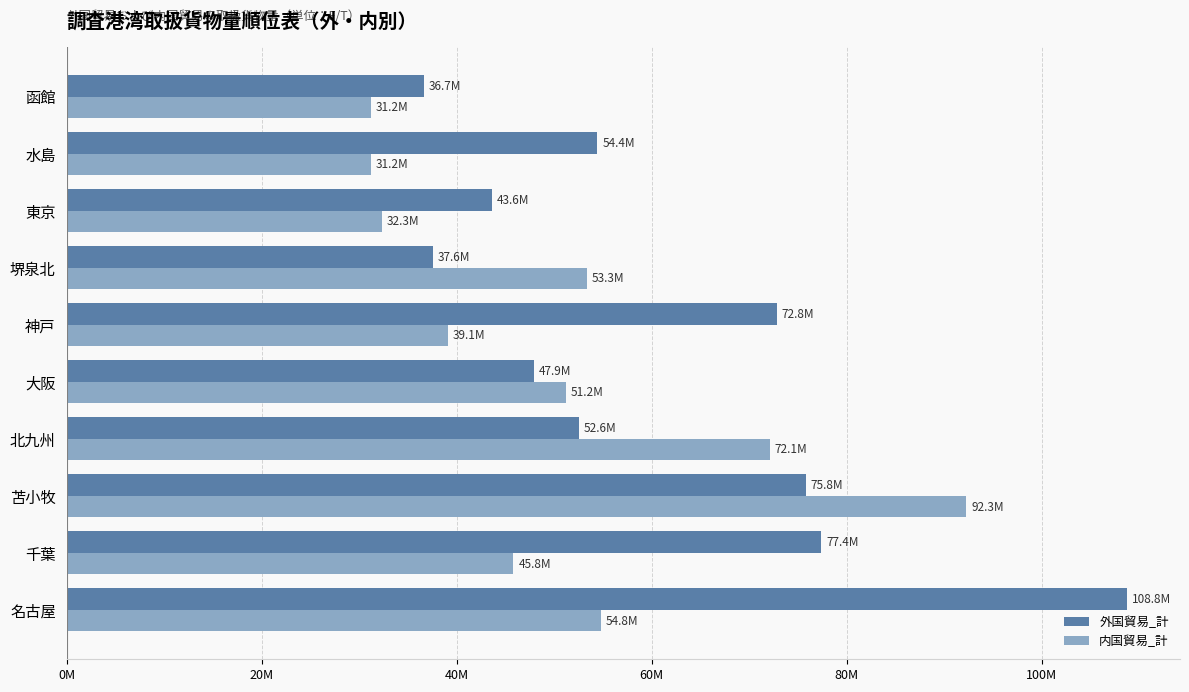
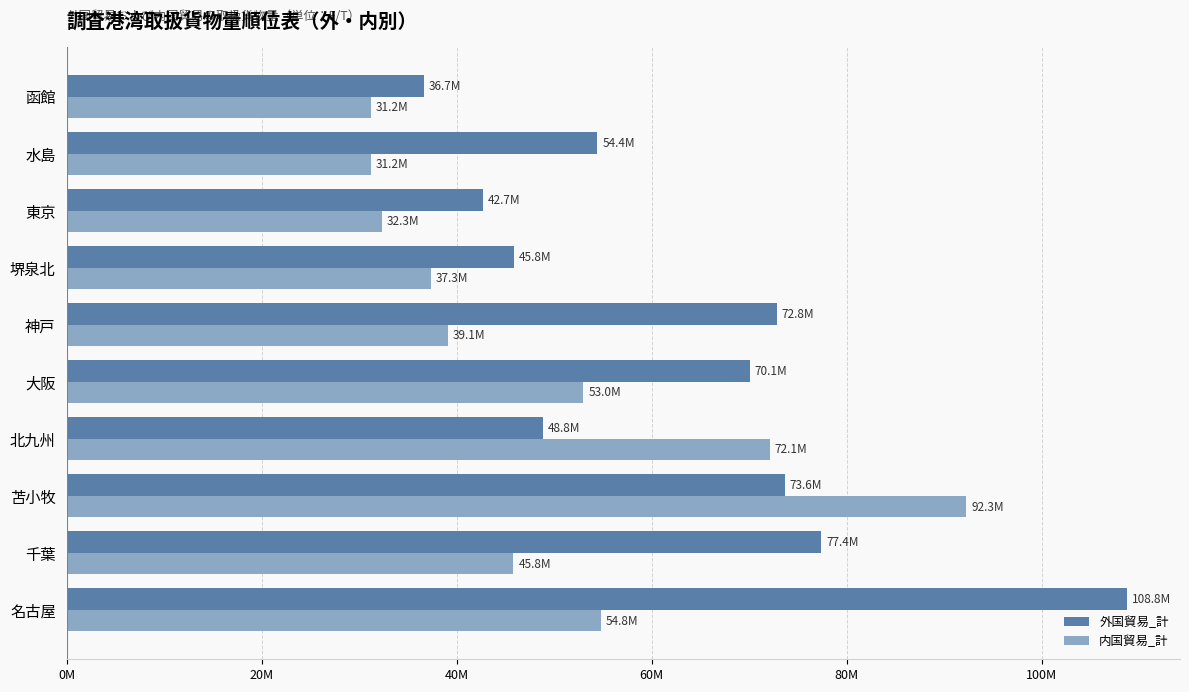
  {
    "外国貿易_計": {
      "函館": "36.7M",
      "水島": "54.4M",
-     "東京": "43.6M",
-     "堺泉北": "37.6M",
+     "東京": "42.7M",
+     "堺泉北": "45.8M",
      "神戸": "72.8M",
-     "大阪": "47.9M",
-     "北九州": "52.6M",
-     "苫小牧": "75.8M",
+     "大阪": "70.1M",
+     "北九州": "48.8M",
+     "苫小牧": "73.6M",
      "千葉": "77.4M",
      "名古屋": "108.8M"
    },
    "内国貿易_計": {
      "函館": "31.2M",
      "水島": "31.2M",
      "東京": "32.3M",
-     "堺泉北": "53.3M",
+     "堺泉北": "37.3M",
      "神戸": "39.1M",
-     "大阪": "51.2M",
+     "大阪": "53.0M",
      "北九州": "72.1M",
      "苫小牧": "92.3M",
      "千葉": "45.8M",
      "名古屋": "54.8M"
    }
  }
